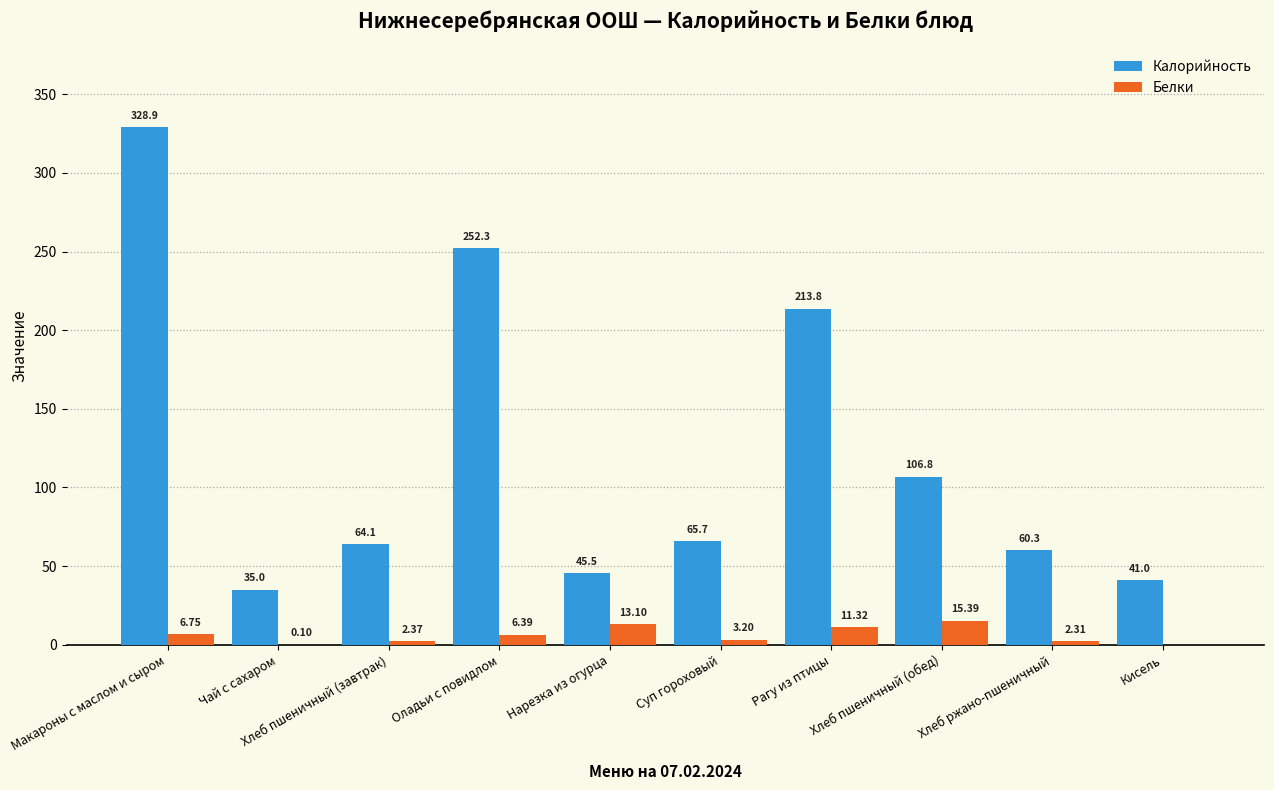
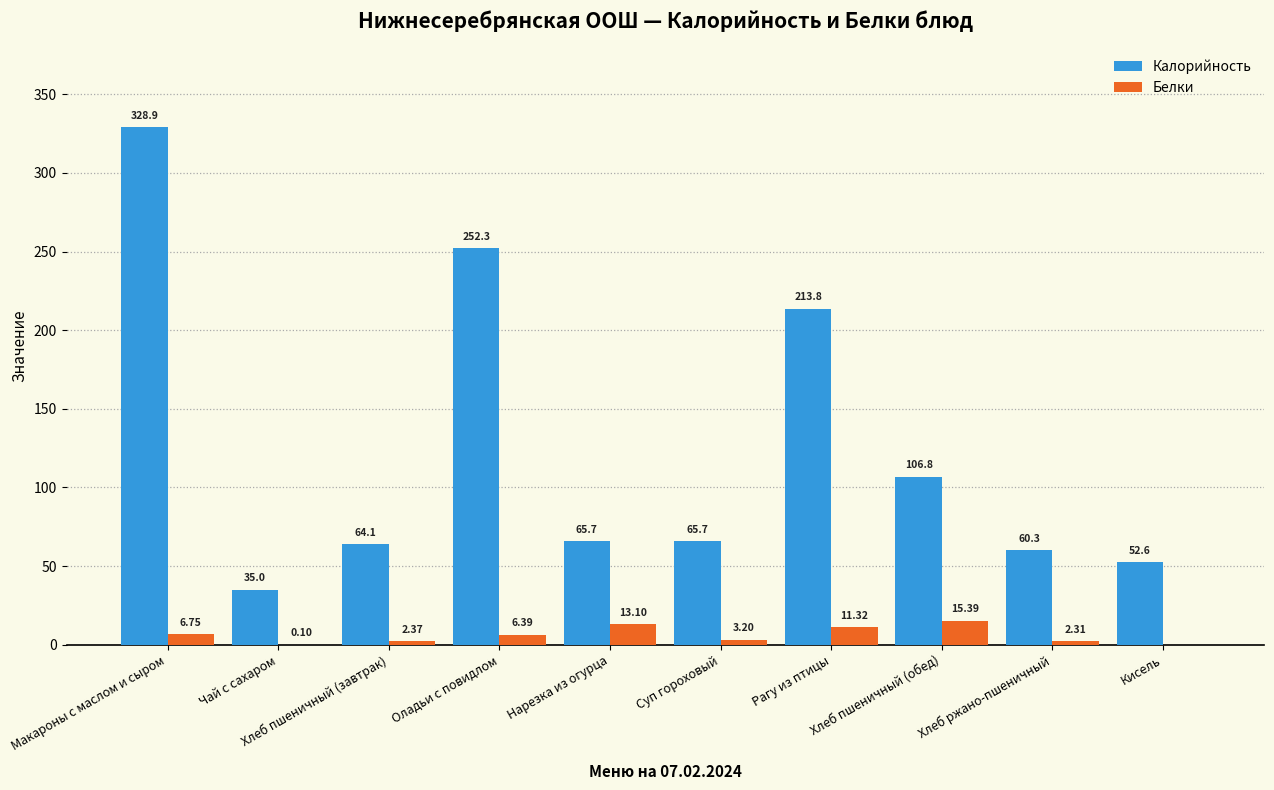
  {
    "Калорийность": {
      "Макароны с маслом и сыром": 328.9,
      "Чай с сахаром": 35.0,
      "Хлеб пшеничный (завтрак)": 64.1,
      "Оладьи с повидлом": 252.3,
-     "Нарезка из огурца": 45.5,
+     "Нарезка из огурца": 65.7,
      "Суп гороховый": 65.7,
      "Рагу из птицы": 213.8,
      "Хлеб пшеничный (обед)": 106.8,
      "Хлеб ржано-пшеничный": 60.3,
-     "Кисель": 41.0
+     "Кисель": 52.6
    },
    "Белки": {
      "Макароны с маслом и сыром": 6.75,
      "Чай с сахаром": 0.10,
      "Хлеб пшеничный (завтрак)": 2.37,
      "Оладьи с повидлом": 6.39,
      "Нарезка из огурца": 13.10,
      "Суп гороховый": 3.20,
      "Рагу из птицы": 11.32,
      "Хлеб пшеничный (обед)": 15.39,
      "Хлеб ржано-пшеничный": 2.31
    }
  }
